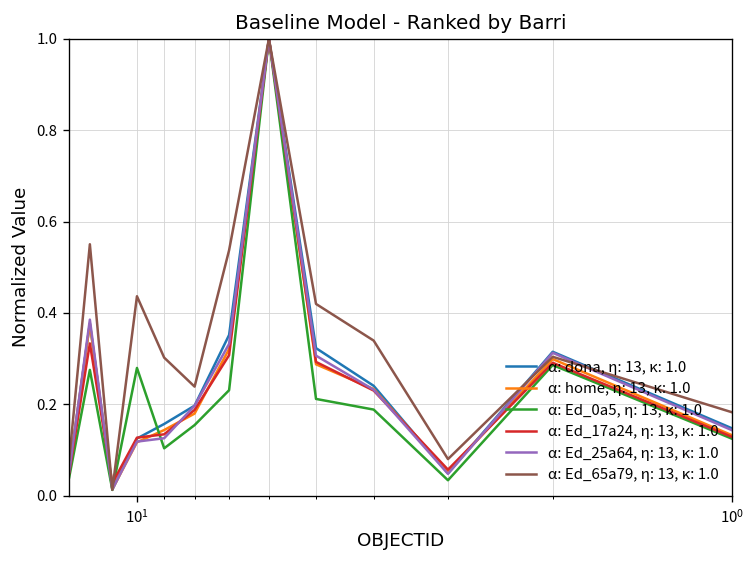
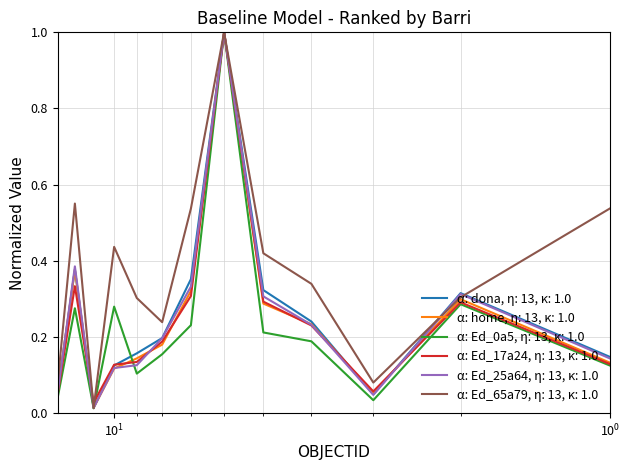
  {
    "α: Ed_0a5, η: 13, κ: 1.0": {
      "10^1": 0.28
    },
    "α: Ed_65a79, η: 13, κ: 1.0": {
      "10^1": 0.44,
-     "10^0": 0.18
+     "10^0": 0.54
    }
  }
